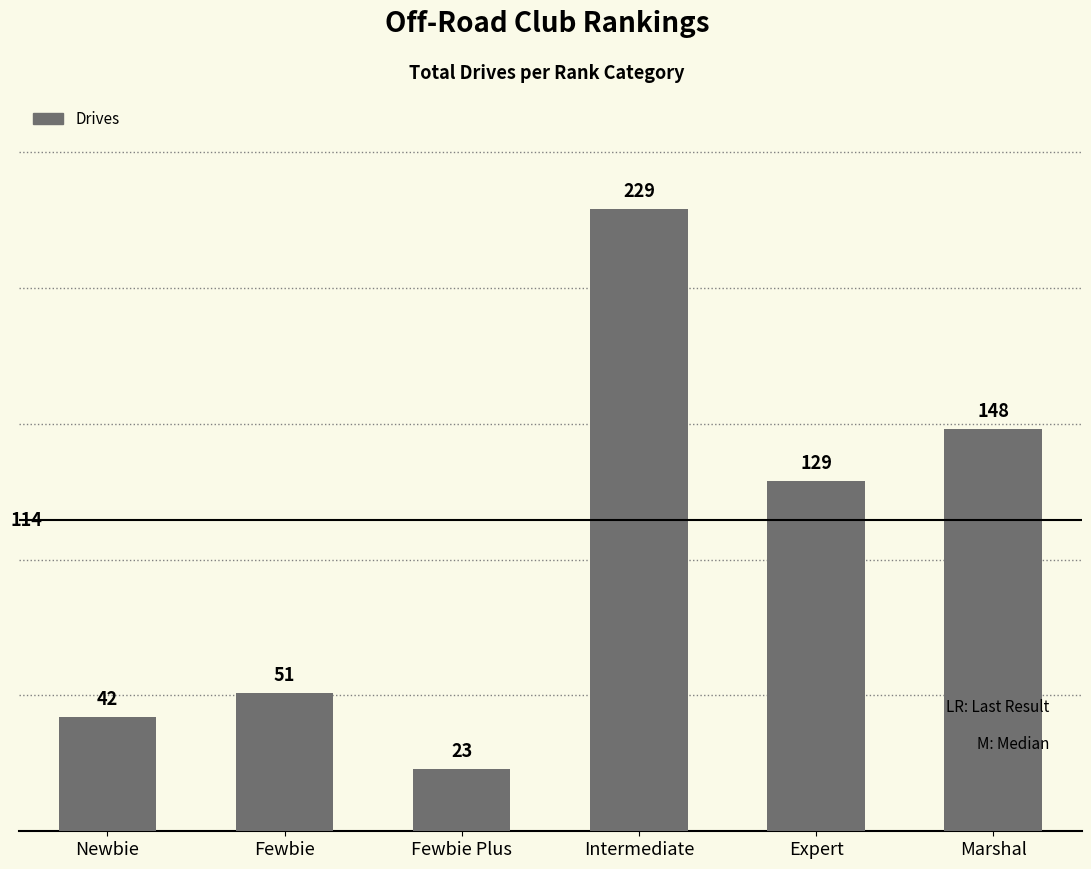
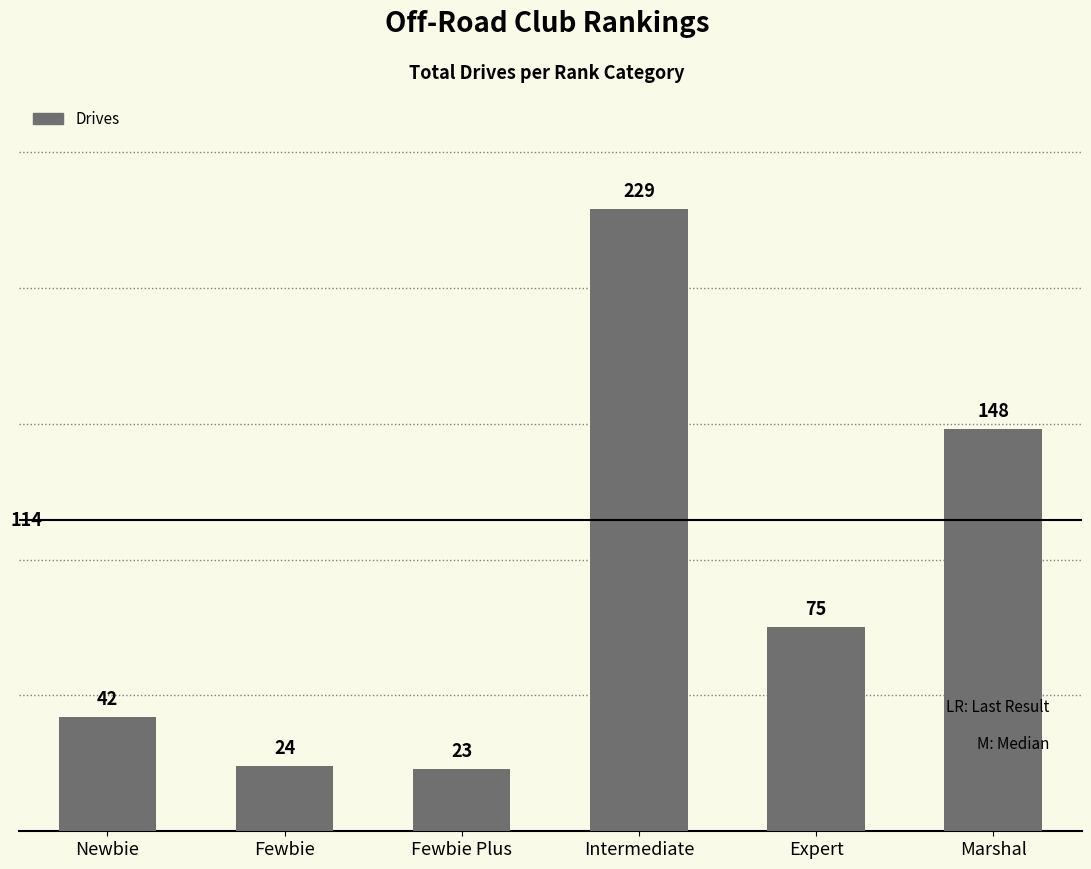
  {
    "Newbie": 42,
-   "Fewbie": 51,
+   "Fewbie": 24,
    "Fewbie Plus": 23,
    "Intermediate": 229,
-   "Expert": 129,
+   "Expert": 75,
    "Marshal": 148
  }
